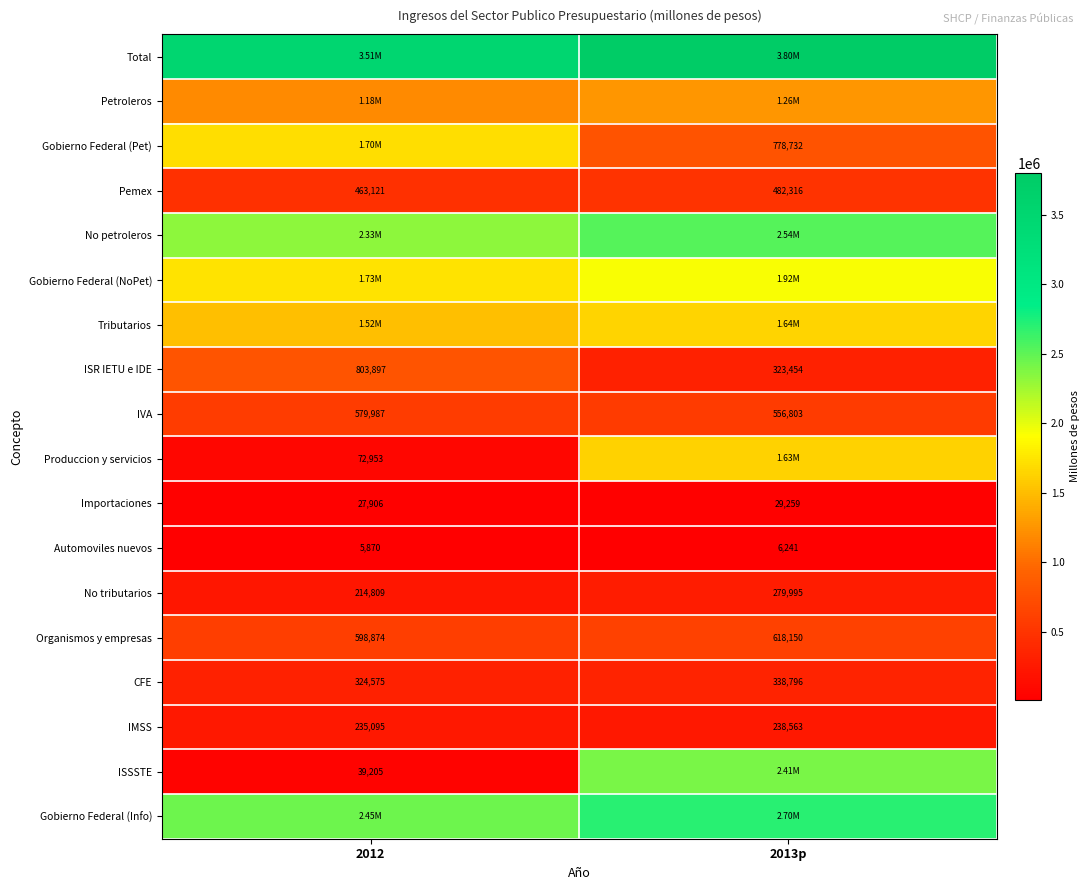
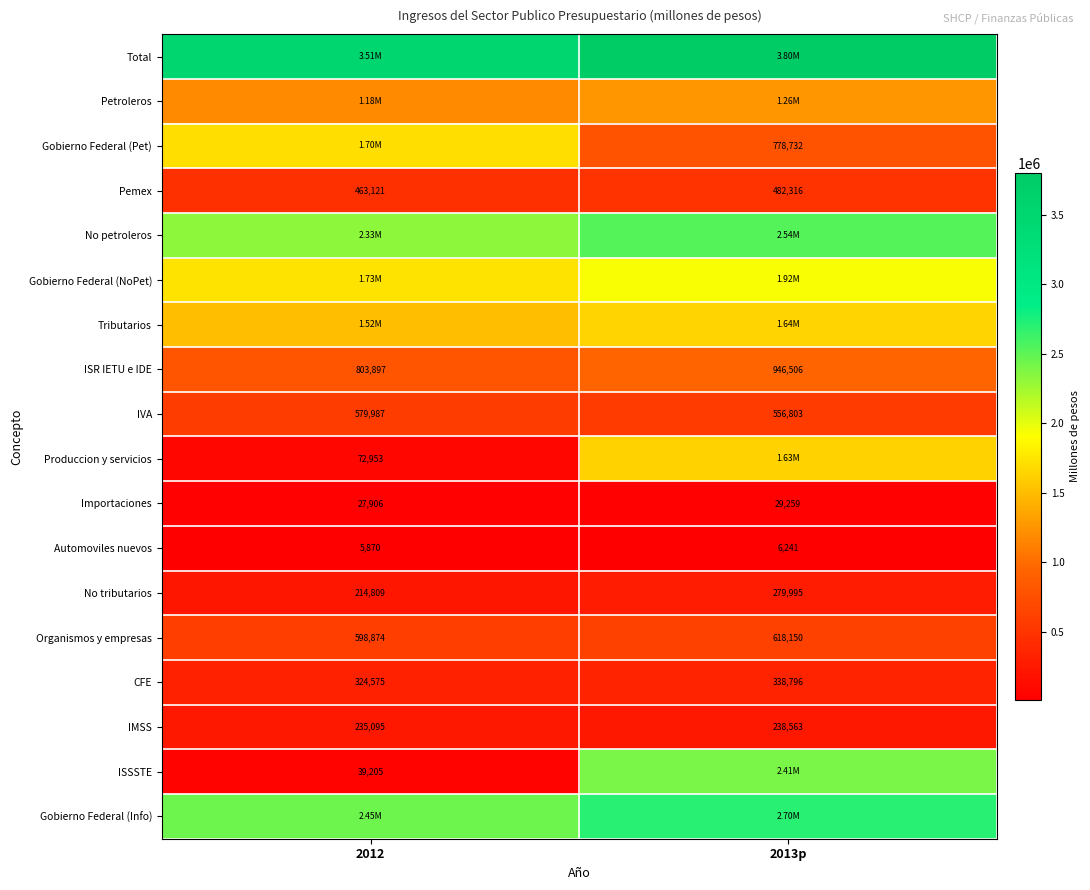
  {
    "Total": {
      "2012": "3.51M",
      "2013p": "3.80M"
    },
    "Petroleros": {
      "2012": "1.18M",
      "2013p": "1.26M"
    },
    "Gobierno Federal (Pet)": {
      "2012": "1.70M",
      "2013p": "778,732"
    },
    "Pemex": {
      "2012": "463,121",
      "2013p": "482,316"
    },
    "No petroleros": {
      "2012": "2.33M",
      "2013p": "2.54M"
    },
    "Gobierno Federal (NoPet)": {
      "2012": "1.73M",
      "2013p": "1.92M"
    },
    "Tributarios": {
      "2012": "1.52M",
      "2013p": "1.64M"
    },
    "ISR IETU e IDE": {
      "2012": "803,897",
-     "2013p": "323,454"
+     "2013p": "946,506"
    },
    "IVA": {
      "2012": "579,987",
      "2013p": "556,803"
    },
    "Produccion y servicios": {
      "2012": "72,953",
      "2013p": "1.63M"
    },
    "Importaciones": {
      "2012": "27,906",
      "2013p": "29,259"
    },
    "Automoviles nuevos": {
      "2012": "5,870",
      "2013p": "6,241"
    },
    "No tributarios": {
      "2012": "214,809",
      "2013p": "279,995"
    },
    "Organismos y empresas": {
      "2012": "598,874",
      "2013p": "618,150"
    },
    "CFE": {
      "2012": "324,575",
      "2013p": "338,796"
    },
    "IMSS": {
      "2012": "235,095",
      "2013p": "238,563"
    },
    "ISSSTE": {
      "2012": "39,205",
      "2013p": "2.41M"
    },
    "Gobierno Federal (Info)": {
      "2012": "2.45M",
      "2013p": "2.70M"
    }
  }
